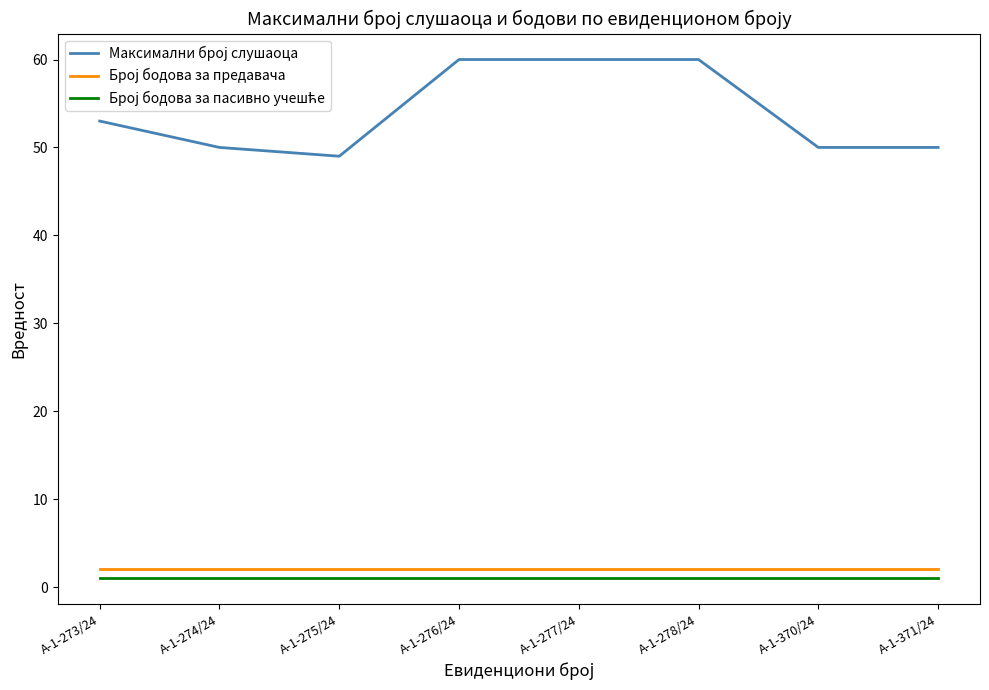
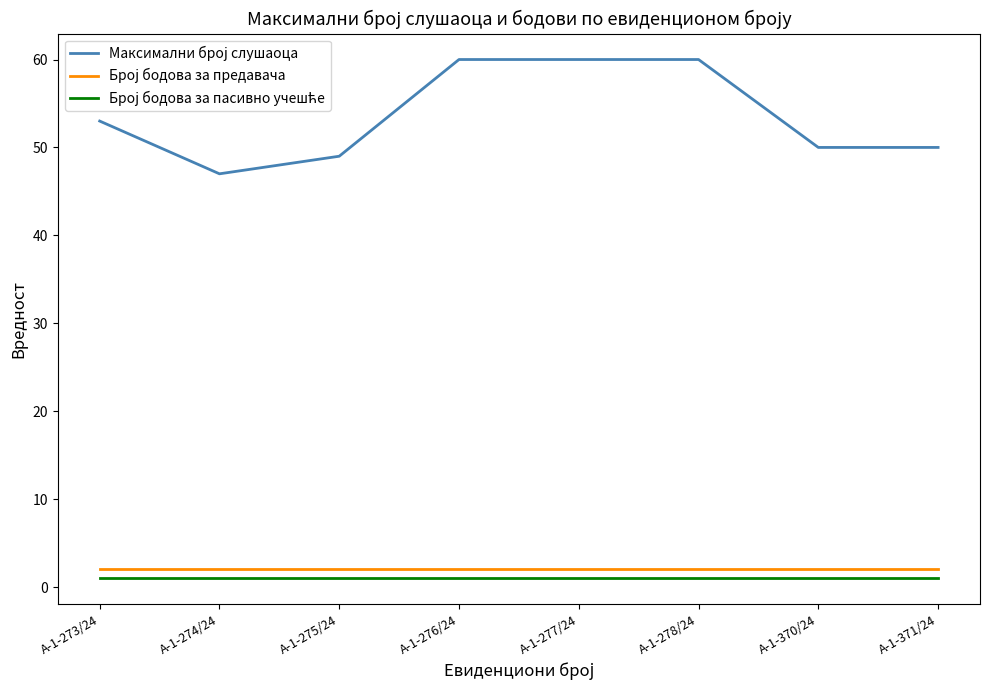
  {
    "Максимални број слушаоца": {
      "А-1-273/24": 53,
-     "А-1-274/24": 50,
+     "А-1-274/24": 47,
      "А-1-275/24": 49,
      "А-1-276/24": 60,
      "А-1-277/24": 60,
      "А-1-278/24": 60,
      "А-1-370/24": 50,
      "А-1-371/24": 50
    },
    "Број бодова за предавача": {
      "А-1-273/24": 2,
      "А-1-274/24": 2,
      "А-1-275/24": 2,
      "А-1-276/24": 2,
      "А-1-277/24": 2,
      "А-1-278/24": 2,
      "А-1-370/24": 2,
      "А-1-371/24": 2
    },
    "Број бодова за пасивно учешће": {
      "А-1-273/24": 1,
      "А-1-274/24": 1,
      "А-1-275/24": 1,
      "А-1-276/24": 1,
      "А-1-277/24": 1,
      "А-1-278/24": 1,
      "А-1-370/24": 1,
      "А-1-371/24": 1
    }
  }
